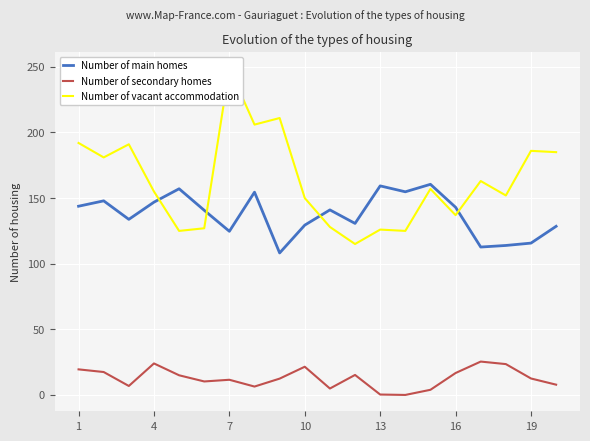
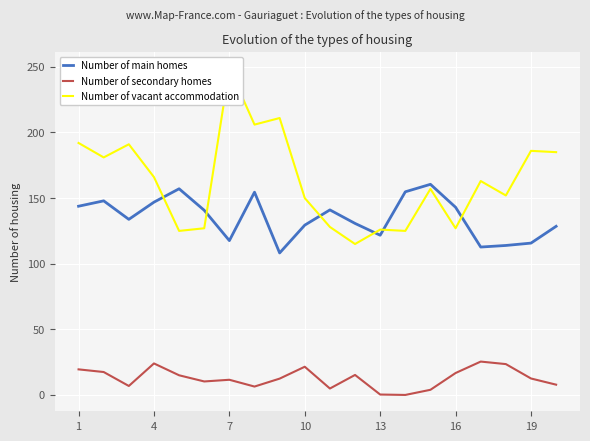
  {
    "Number of main homes": {
      "1": 144,
      "4": 147,
-     "7": 125,
+     "7": 118,
      "10": 129,
-     "13": 159,
+     "13": 122,
      "16": 143,
      "19": 116
    },
    "Number of secondary homes": {
      "1": 19,
      "4": 24,
      "7": 12,
      "10": 21,
      "13": 0,
      "16": 17,
      "19": 13
    },
    "Number of vacant accommodation": {
      "1": 192,
-     "4": 155,
+     "4": 166,
      "10": 150,
      "13": 126,
-     "16": 137,
+     "16": 127,
      "19": 186
    }
  }
